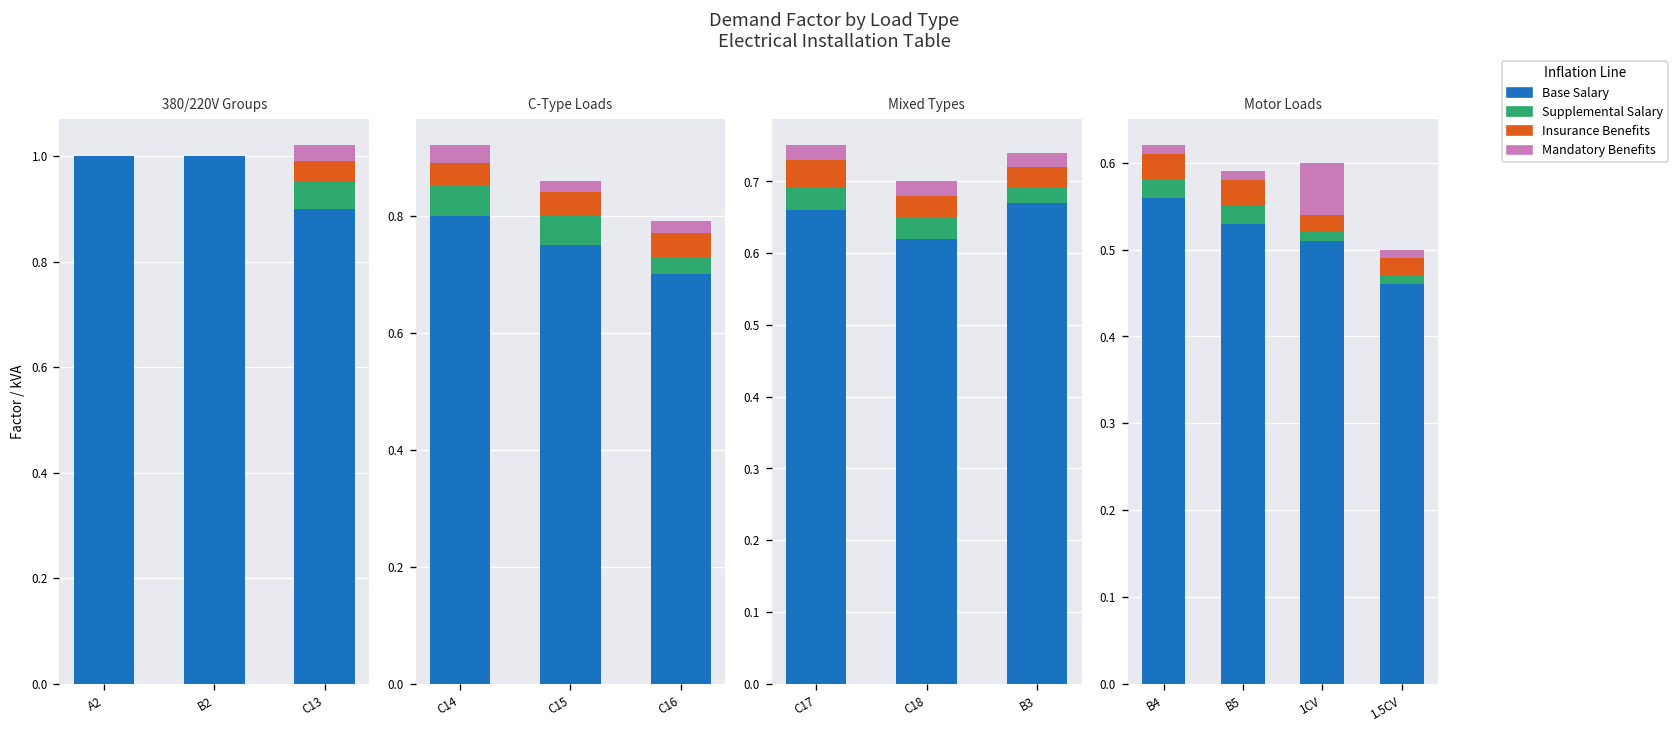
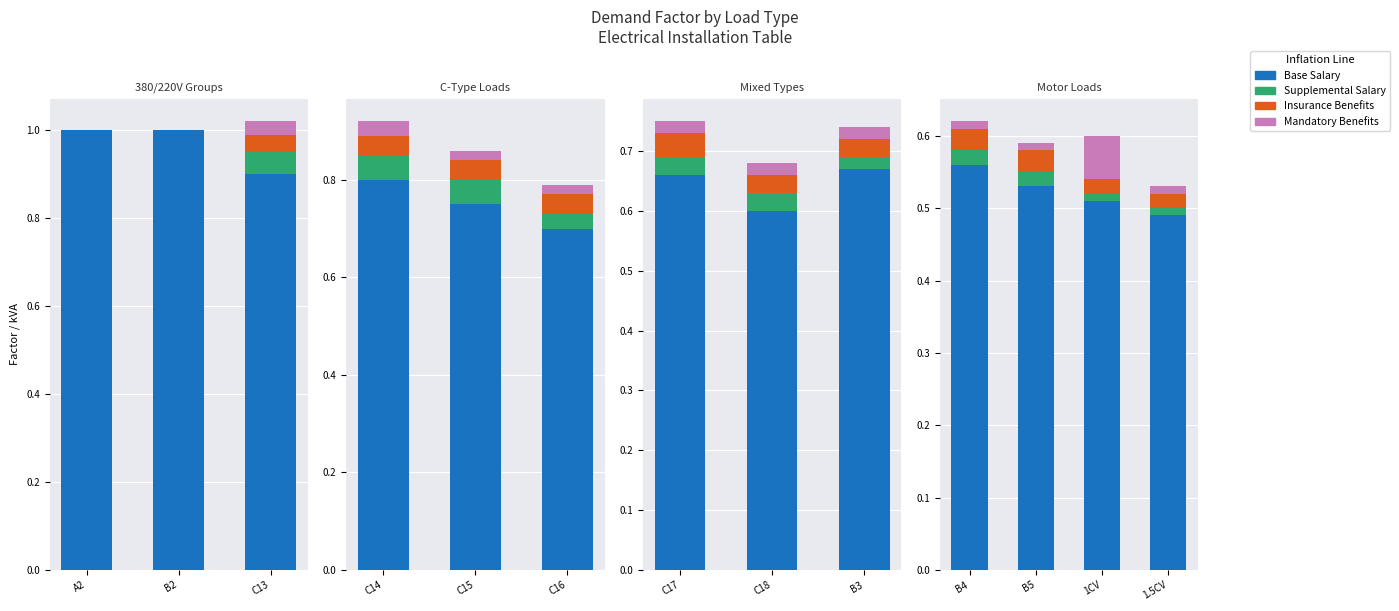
  {
    "380/220V Groups": {
      "Base Salary": {
        "A2": 1.00,
        "B2": 1.00,
        "C13": 0.90
      },
      "Supplemental Salary": {
        "A2": 0.00,
        "B2": 0.00,
        "C13": 0.05
      },
      "Insurance Benefits": {
        "A2": 0.00,
        "B2": 0.00,
        "C13": 0.04
      },
      "Mandatory Benefits": {
        "A2": 0.00,
        "B2": 0.00,
        "C13": 0.03
      }
    },
    "C-Type Loads": {
      "Base Salary": {
        "C14": 0.80,
        "C15": 0.75,
        "C16": 0.70
      },
      "Supplemental Salary": {
        "C14": 0.05,
        "C15": 0.05,
        "C16": 0.03
      },
      "Insurance Benefits": {
        "C14": 0.04,
        "C15": 0.04,
        "C16": 0.04
      },
      "Mandatory Benefits": {
        "C14": 0.03,
        "C15": 0.02,
        "C16": 0.02
      }
    },
    "Mixed Types": {
      "Base Salary": {
        "C17": 0.66,
-       "C18": 0.62,
+       "C18": 0.60,
        "B3": 0.67
      },
      "Supplemental Salary": {
        "C17": 0.03,
        "C18": 0.03,
        "B3": 0.02
      },
      "Insurance Benefits": {
        "C17": 0.04,
        "C18": 0.03,
        "B3": 0.03
      },
      "Mandatory Benefits": {
        "C17": 0.02,
        "C18": 0.02,
        "B3": 0.02
      }
    },
    "Motor Loads": {
      "Base Salary": {
        "B4": 0.56,
        "B5": 0.53,
        "1CV": 0.51,
-       "1.5CV": 0.46
+       "1.5CV": 0.49
      },
      "Supplemental Salary": {
        "B4": 0.02,
        "B5": 0.02,
        "1CV": 0.01,
        "1.5CV": 0.01
      },
      "Insurance Benefits": {
        "B4": 0.03,
        "B5": 0.03,
        "1CV": 0.02,
        "1.5CV": 0.02
      },
      "Mandatory Benefits": {
        "B4": 0.01,
        "B5": 0.01,
        "1CV": 0.06,
        "1.5CV": 0.01
      }
    }
  }
